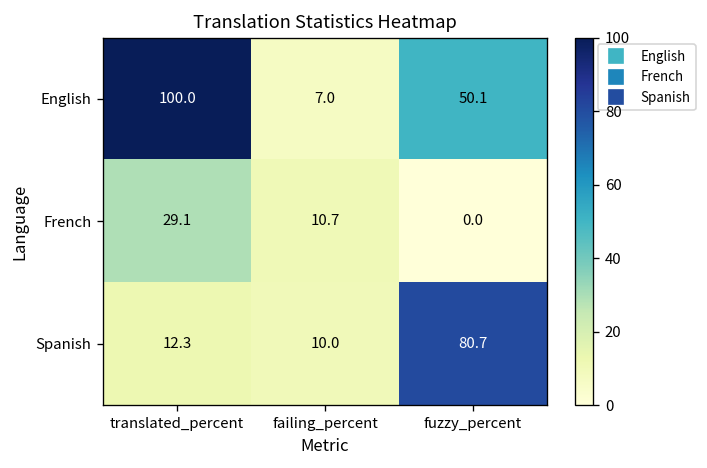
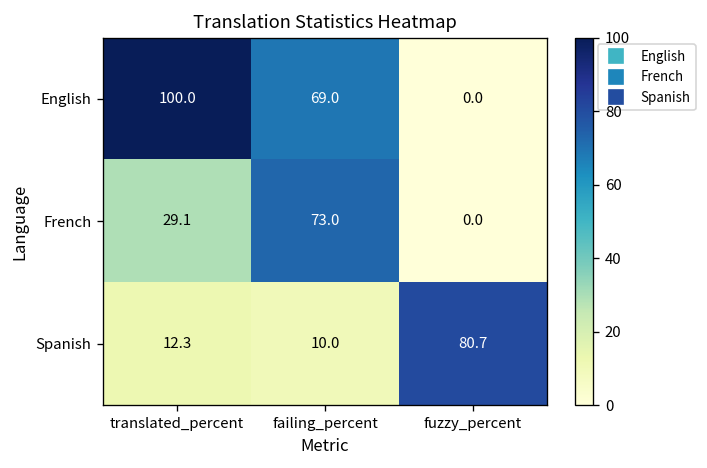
  {
    "English": {
      "translated_percent": 100.0,
-     "failing_percent": 7.0,
-     "fuzzy_percent": 50.1
+     "failing_percent": 69.0,
+     "fuzzy_percent": 0.0
    },
    "French": {
      "translated_percent": 29.1,
-     "failing_percent": 10.7,
+     "failing_percent": 73.0,
      "fuzzy_percent": 0.0
    },
    "Spanish": {
      "translated_percent": 12.3,
      "failing_percent": 10.0,
      "fuzzy_percent": 80.7
    }
  }
